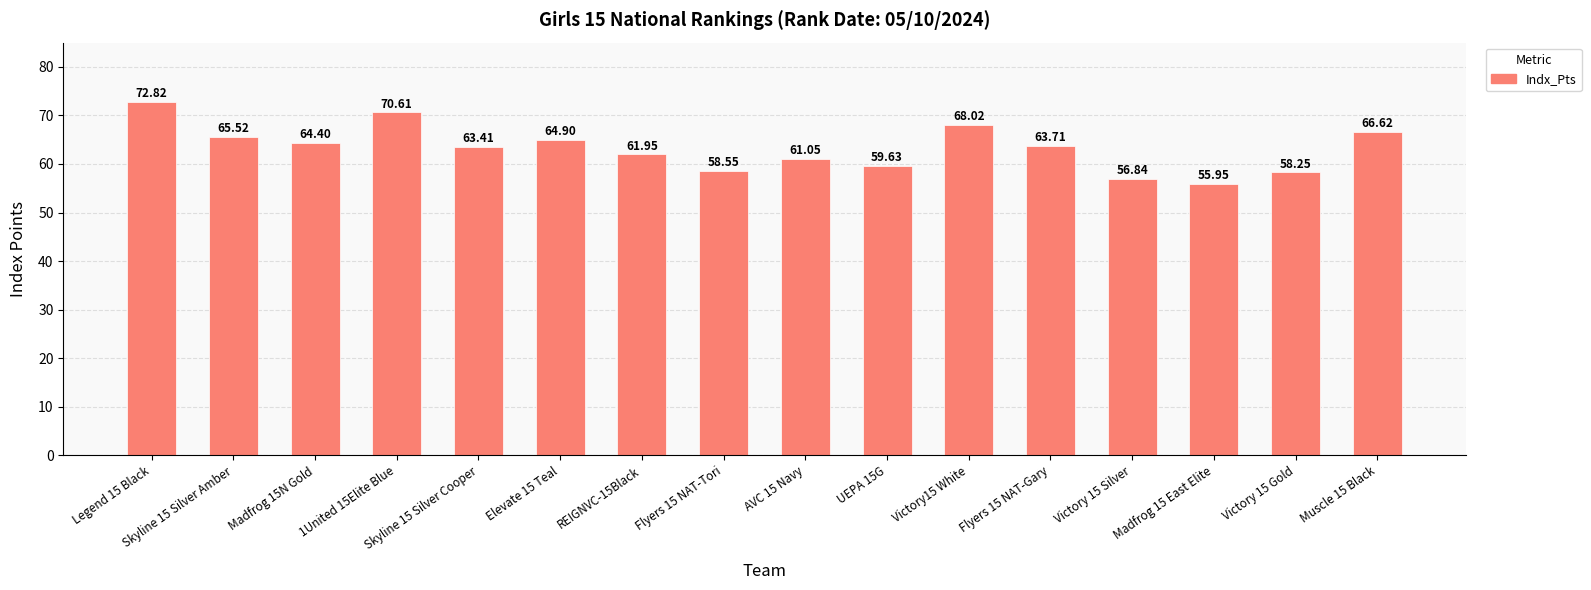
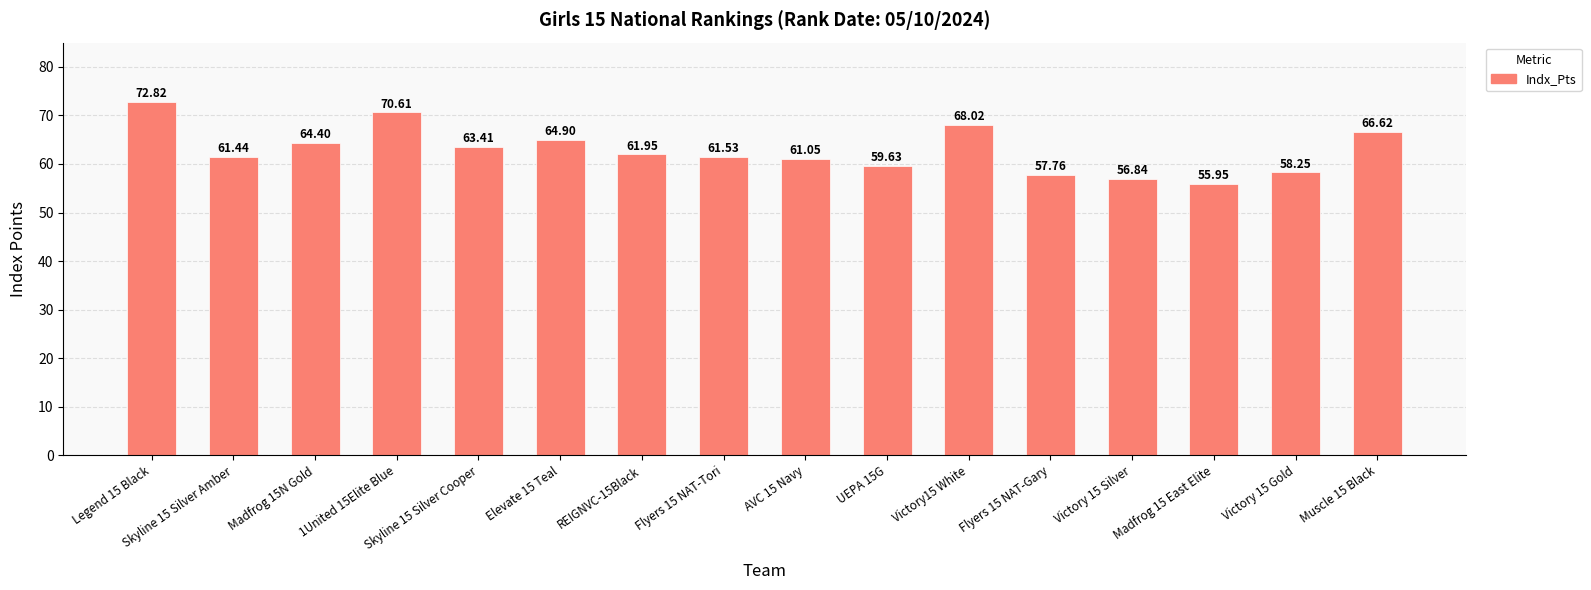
  {
    "Legend 15 Black": 72.82,
-   "Skyline 15 Silver Amber": 65.52,
+   "Skyline 15 Silver Amber": 61.44,
    "Madfrog 15N Gold": 64.40,
    "1United 15Elite Blue": 70.61,
    "Skyline 15 Silver Cooper": 63.41,
    "Elevate 15 Teal": 64.90,
    "REIGNVC-15Black": 61.95,
-   "Flyers 15 NAT-Tori": 58.55,
+   "Flyers 15 NAT-Tori": 61.53,
    "AVC 15 Navy": 61.05,
    "UEPA 15G": 59.63,
    "Victory15 White": 68.02,
-   "Flyers 15 NAT-Gary": 63.71,
+   "Flyers 15 NAT-Gary": 57.76,
    "Victory 15 Silver": 56.84,
    "Madfrog 15 East Elite": 55.95,
    "Victory 15 Gold": 58.25,
    "Muscle 15 Black": 66.62
  }
